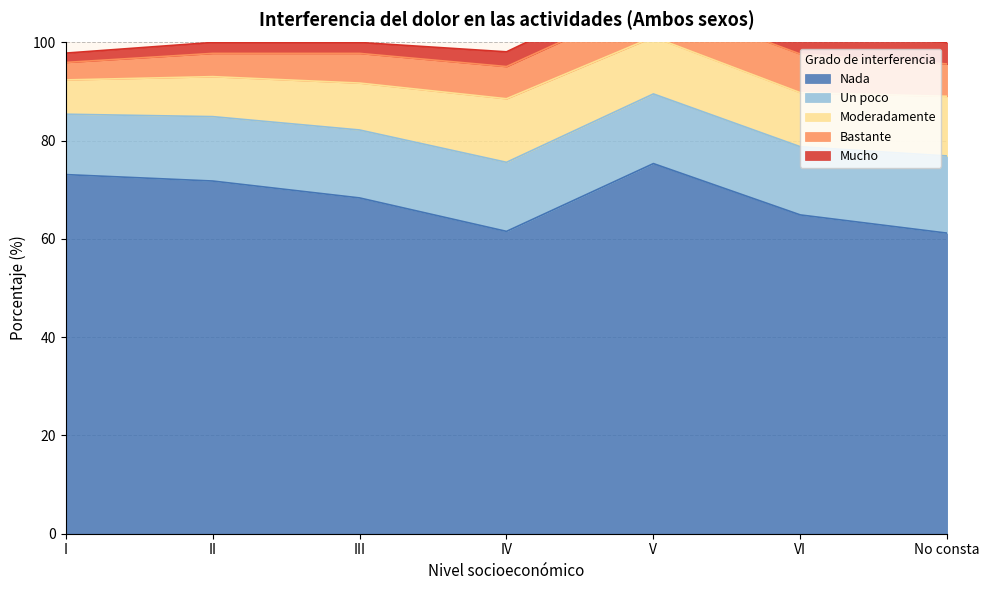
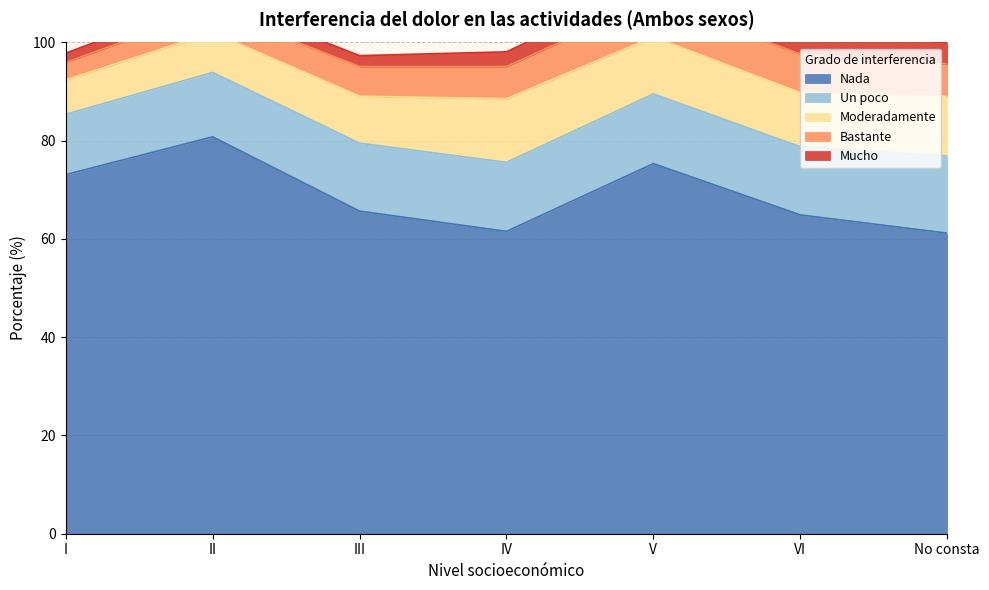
  {
    "Nada": {
      "I": 73,
-     "II": 72,
-     "III": 68,
+     "II": 81,
+     "III": 66,
      "IV": 62,
      "V": 75,
      "VI": 65,
      "No consta": 61
    },
    "Un poco": {
      "I": 12,
      "II": 13,
      "III": 14,
      "IV": 14,
      "V": 14,
      "No consta": 16
    },
    "Moderadamente": {
      "I": 7,
      "III": 10,
      "IV": 13,
      "No consta": 12
    },
    "Bastante": {
      "I": 4,
      "III": 6,
      "IV": 7,
      "No consta": 7
    },
    "Mucho": {
      "I": 2,
      "III": 2,
      "IV": 3,
      "No consta": 4
    }
  }
